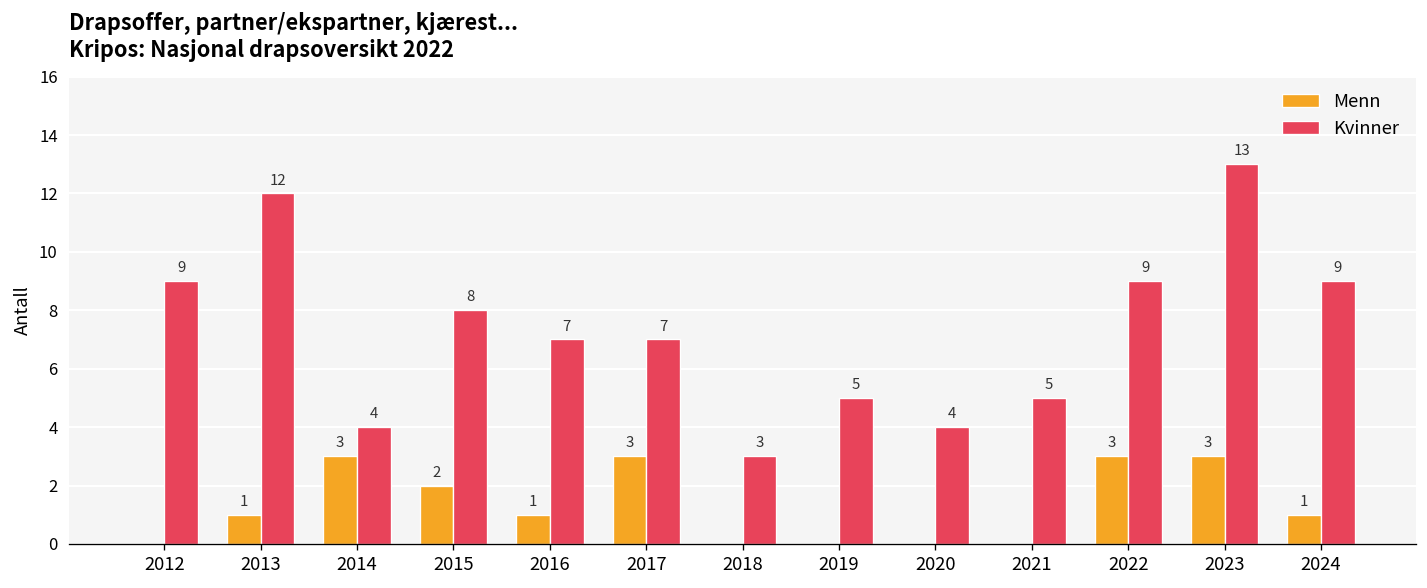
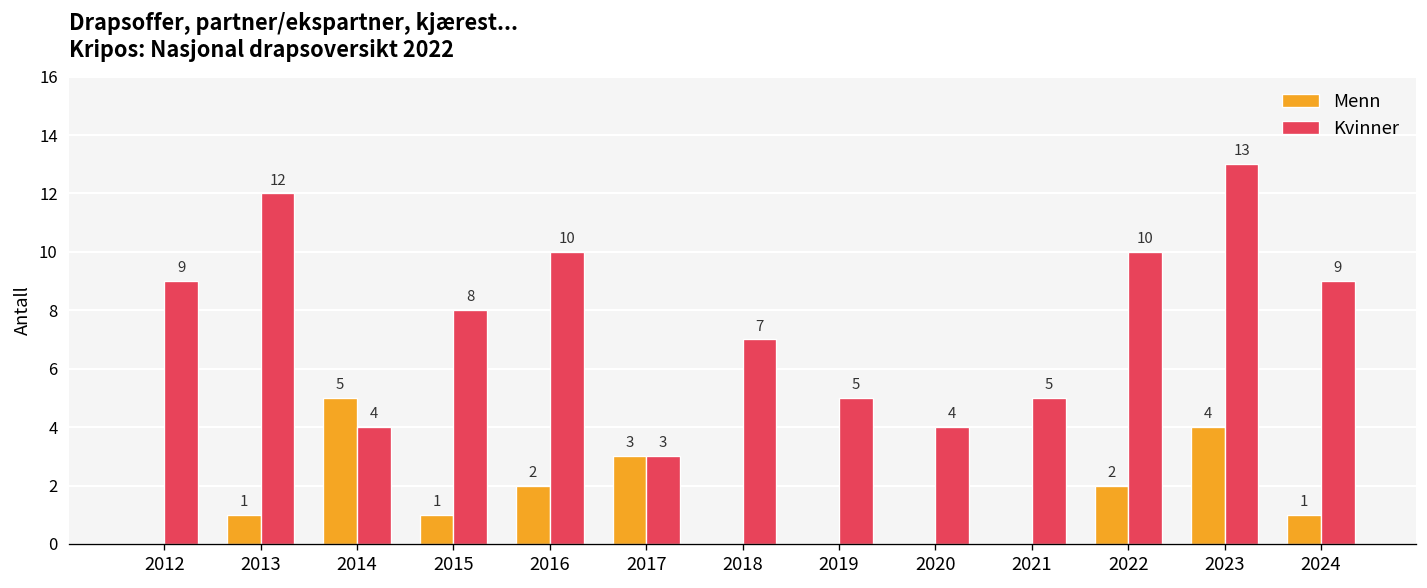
  {
    "Menn": {
      "2013": 1,
-     "2014": 3,
-     "2015": 2,
-     "2016": 1,
+     "2014": 5,
+     "2015": 1,
+     "2016": 2,
      "2017": 3,
-     "2022": 3,
-     "2023": 3,
+     "2022": 2,
+     "2023": 4,
      "2024": 1
    },
    "Kvinner": {
      "2012": 9,
      "2013": 12,
      "2014": 4,
      "2015": 8,
-     "2016": 7,
-     "2017": 7,
-     "2018": 3,
+     "2016": 10,
+     "2017": 3,
+     "2018": 7,
      "2019": 5,
      "2020": 4,
      "2021": 5,
-     "2022": 9,
+     "2022": 10,
      "2023": 13,
      "2024": 9
    }
  }
